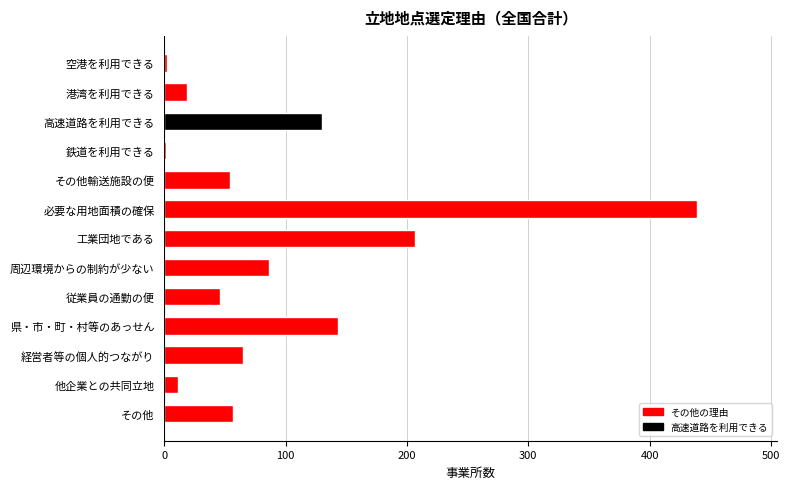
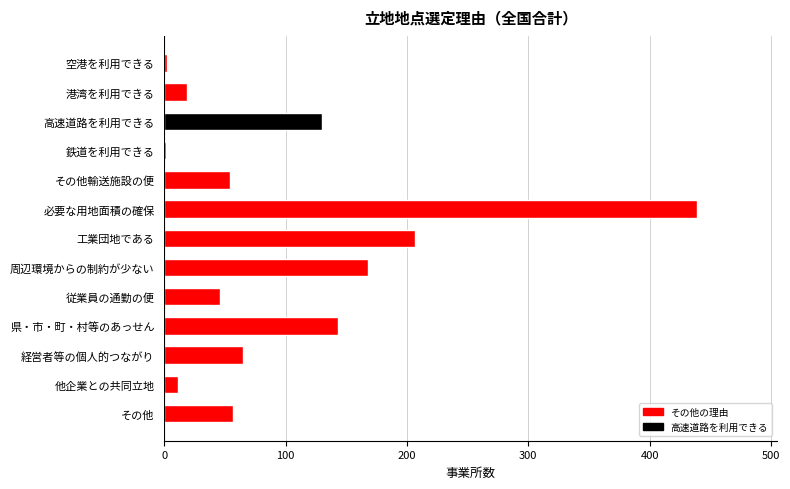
  {
    "港湾を利用できる": 19,
    "高速道路を利用できる": 130,
    "その他輸送施設の便": 54,
    "必要な用地面積の確保": 439,
    "工業団地である": 207,
-   "周辺環境からの制約が少ない": 86,
+   "周辺環境からの制約が少ない": 168,
    "従業員の通勤の便": 46,
    "県・市・町・村等のあっせん": 143,
    "経営者等の個人的つながり": 65,
    "他企業との共同立地": 11,
    "その他": 57
  }
